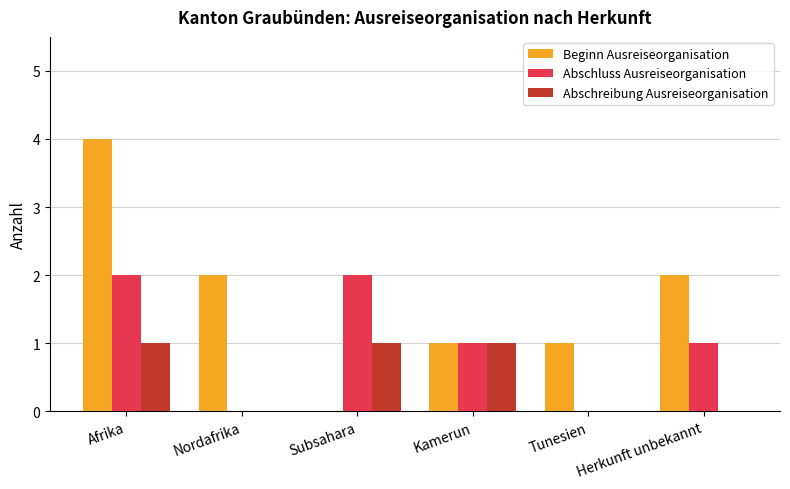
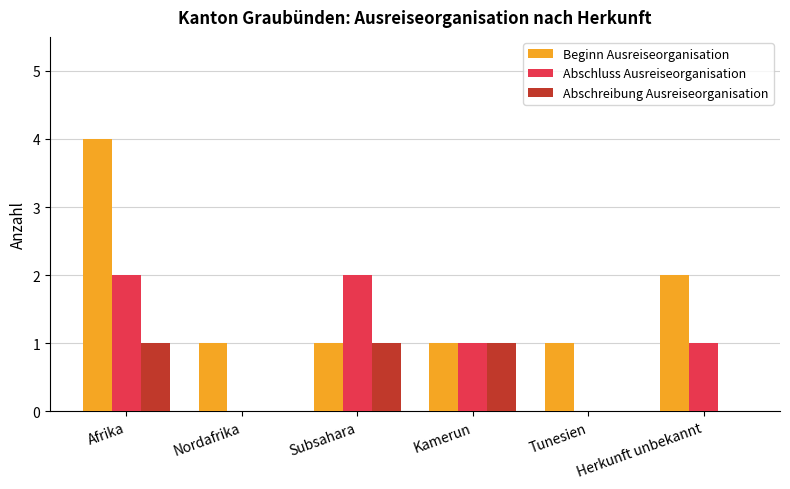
  {
    "Beginn Ausreiseorganisation": {
      "Afrika": 4,
-     "Nordafrika": 2,
-     "Subsahara": 0,
+     "Nordafrika": 1,
+     "Subsahara": 1,
      "Kamerun": 1,
      "Tunesien": 1,
      "Herkunft unbekannt": 2
    }
  }
